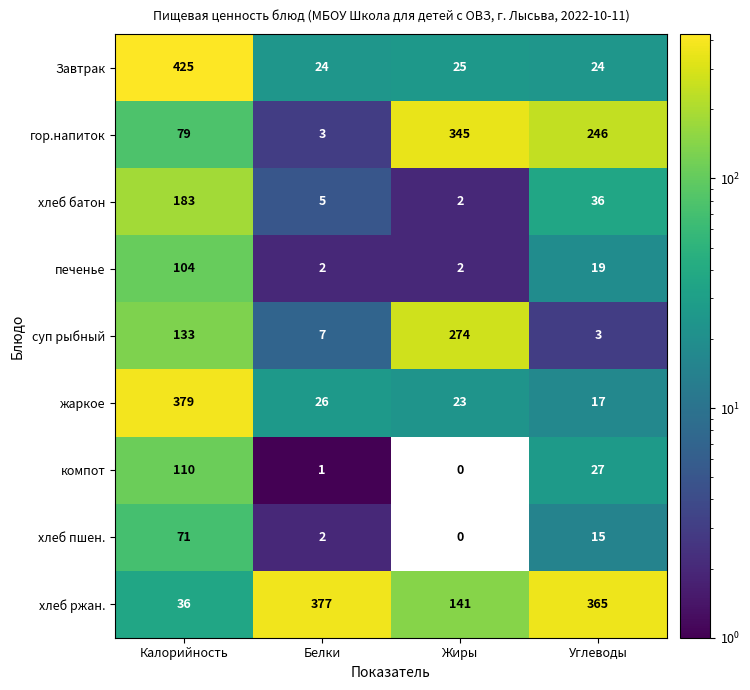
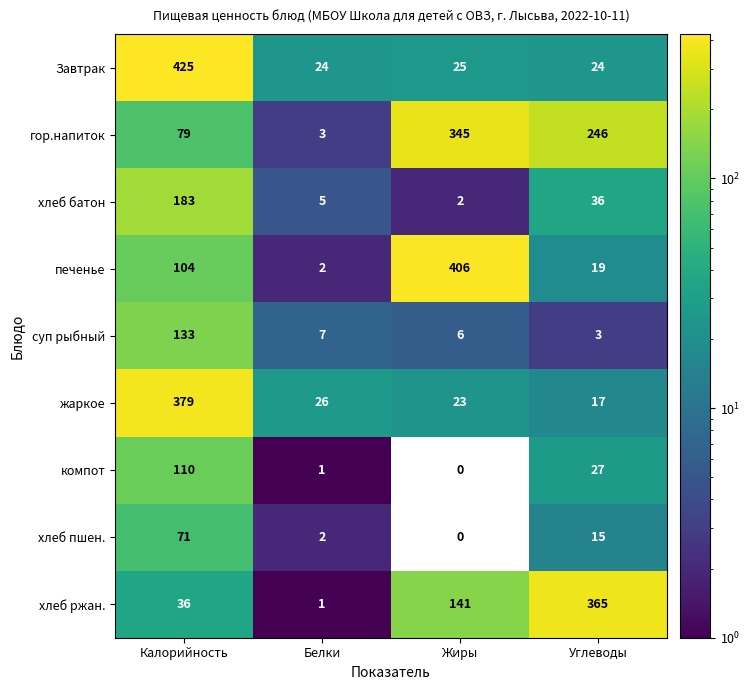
  {
    "Завтрак": {
      "Калорийность": 425,
      "Белки": 24,
      "Жиры": 25,
      "Углеводы": 24
    },
    "гор.напиток": {
      "Калорийность": 79,
      "Белки": 3,
      "Жиры": 345,
      "Углеводы": 246
    },
    "хлеб батон": {
      "Калорийность": 183,
      "Белки": 5,
      "Жиры": 2,
      "Углеводы": 36
    },
    "печенье": {
      "Калорийность": 104,
      "Белки": 2,
-     "Жиры": 2,
+     "Жиры": 406,
      "Углеводы": 19
    },
    "суп рыбный": {
      "Калорийность": 133,
      "Белки": 7,
-     "Жиры": 274,
+     "Жиры": 6,
      "Углеводы": 3
    },
    "жаркое": {
      "Калорийность": 379,
      "Белки": 26,
      "Жиры": 23,
      "Углеводы": 17
    },
    "компот": {
      "Калорийность": 110,
      "Белки": 1,
      "Жиры": 0,
      "Углеводы": 27
    },
    "хлеб пшен.": {
      "Калорийность": 71,
      "Белки": 2,
      "Жиры": 0,
      "Углеводы": 15
    },
    "хлеб ржан.": {
      "Калорийность": 36,
-     "Белки": 377,
+     "Белки": 1,
      "Жиры": 141,
      "Углеводы": 365
    }
  }
